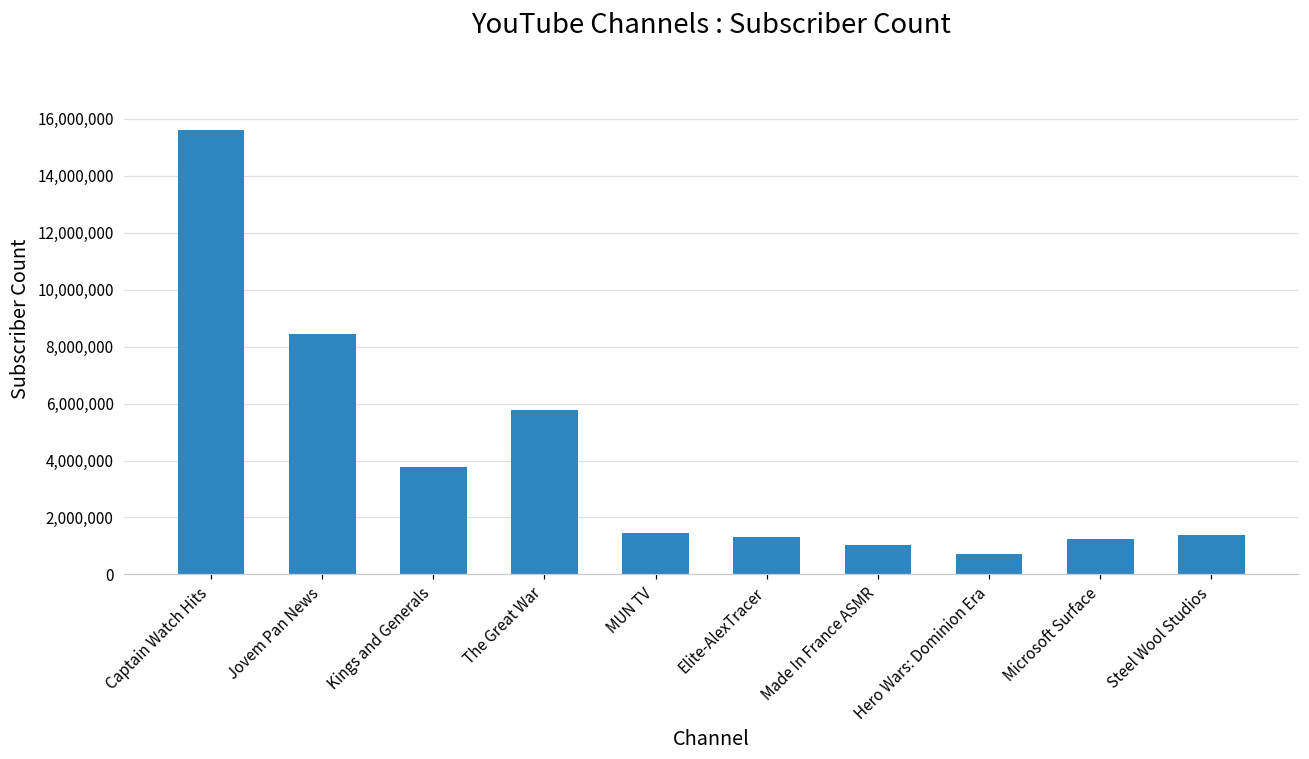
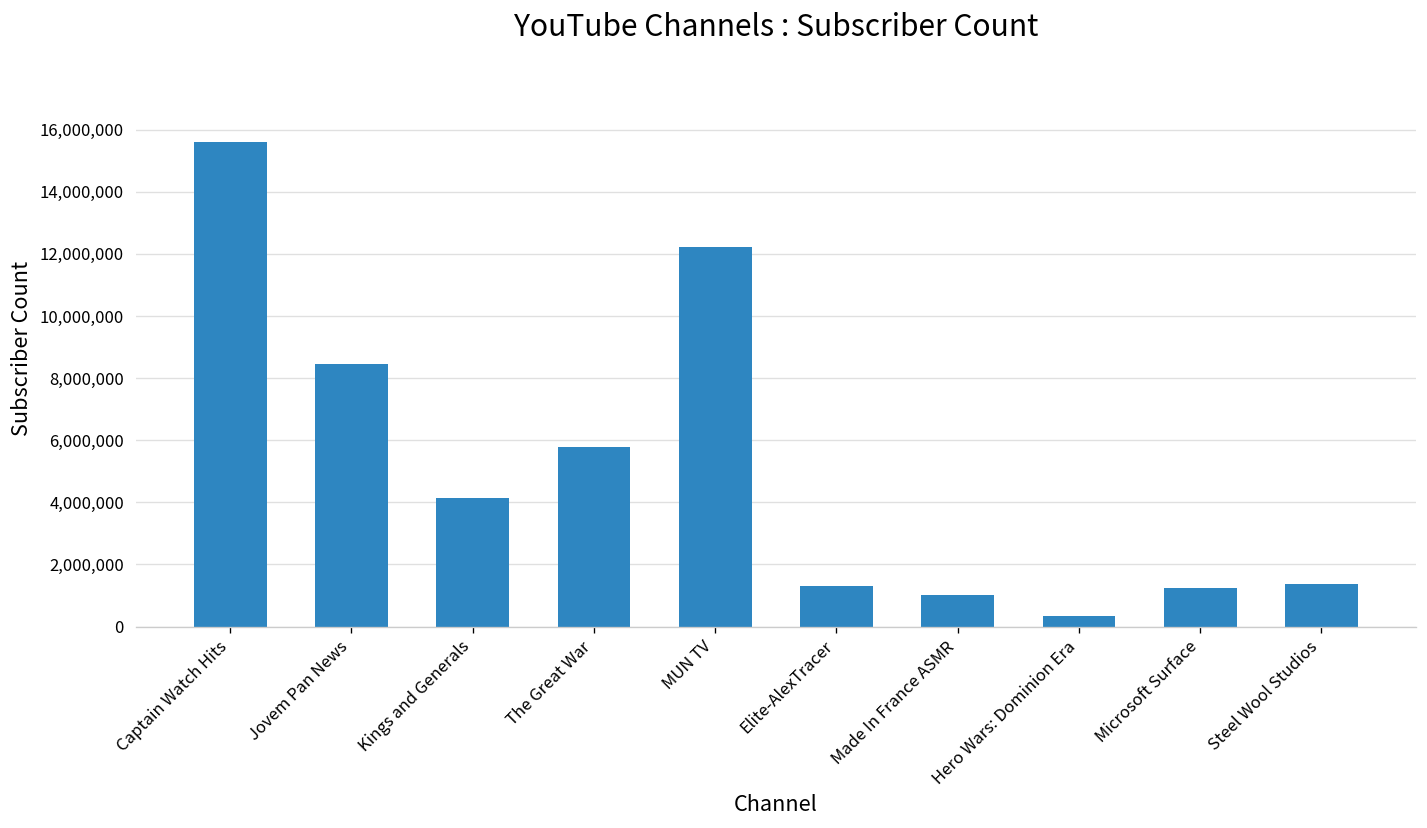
  {
    "Captain Watch Hits": "15,600,000",
    "Jovem Pan News": "8,500,000",
-   "Kings and Generals": "3,800,000",
+   "Kings and Generals": "4,100,000",
    "The Great War": "5,800,000",
-   "MUN TV": "1,400,000",
+   "MUN TV": "12,200,000",
    "Elite-AlexTracer": "1,300,000",
    "Made In France ASMR": "1,000,000",
-   "Hero Wars: Dominion Era": "700,000",
+   "Hero Wars: Dominion Era": "400,000",
    "Microsoft Surface": "1,200,000",
    "Steel Wool Studios": "1,400,000"
  }
